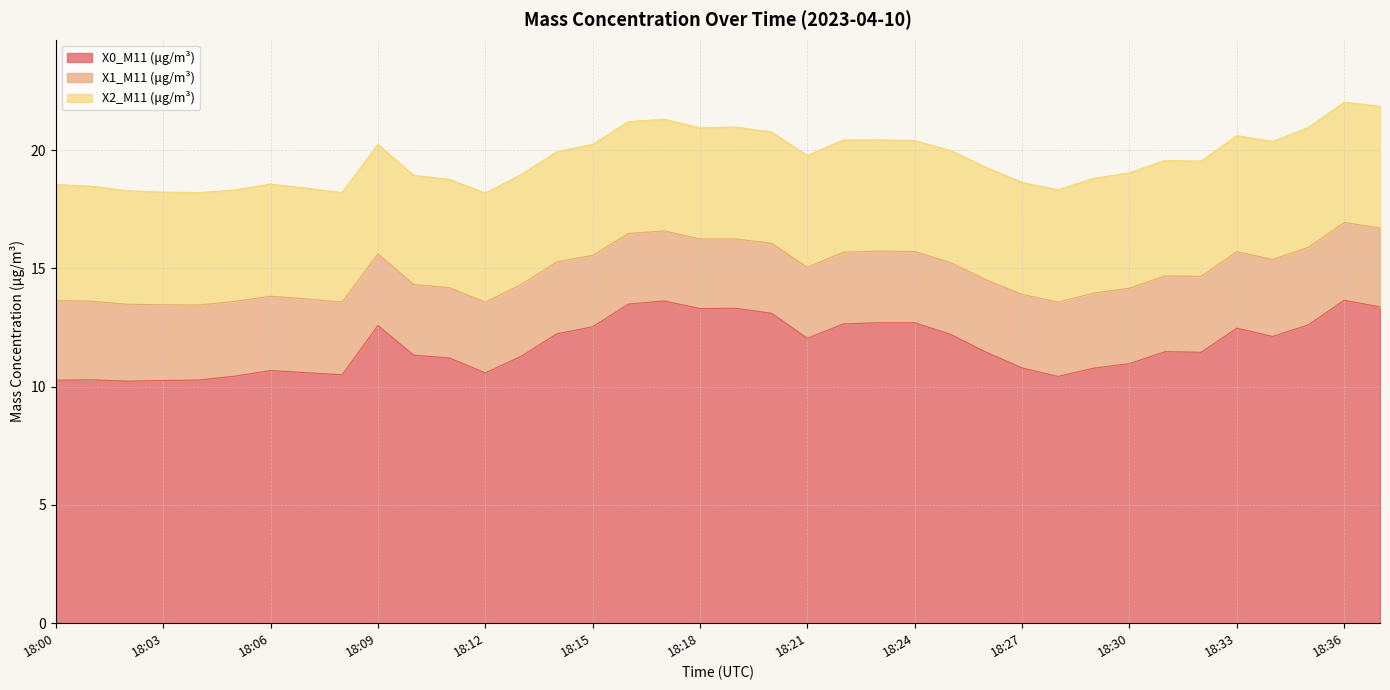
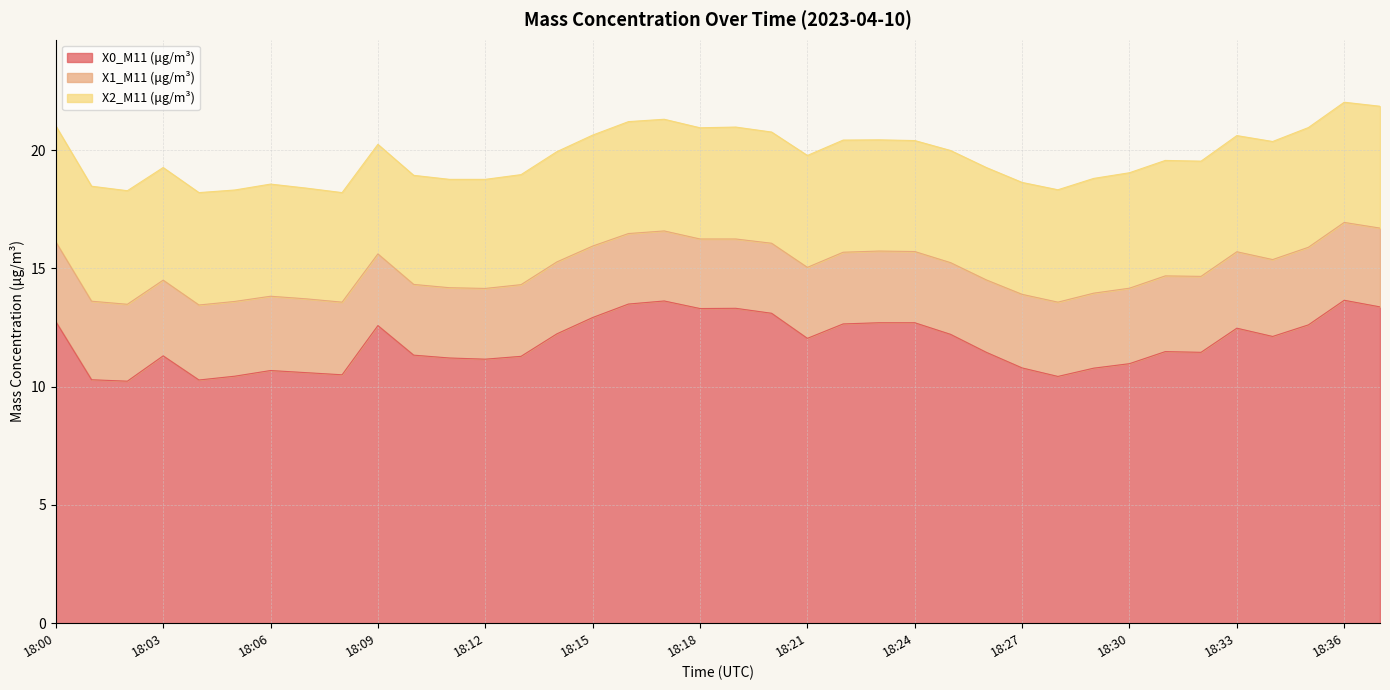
  {
    "X0_M11 (μg/m³)": {
-     "18:00": 10.3,
-     "18:03": 10.3,
+     "18:00": 12.8,
+     "18:03": 11.3,
      "18:06": 10.7,
      "18:09": 12.6,
-     "18:12": 10.6,
-     "18:15": 12.5,
+     "18:12": 11.2,
+     "18:15": 12.9,
      "18:18": 13.3,
      "18:21": 12.0,
      "18:24": 12.7,
      "18:27": 10.8,
      "18:30": 11.0,
      "18:33": 12.5,
      "18:36": 13.7
    }
  }
